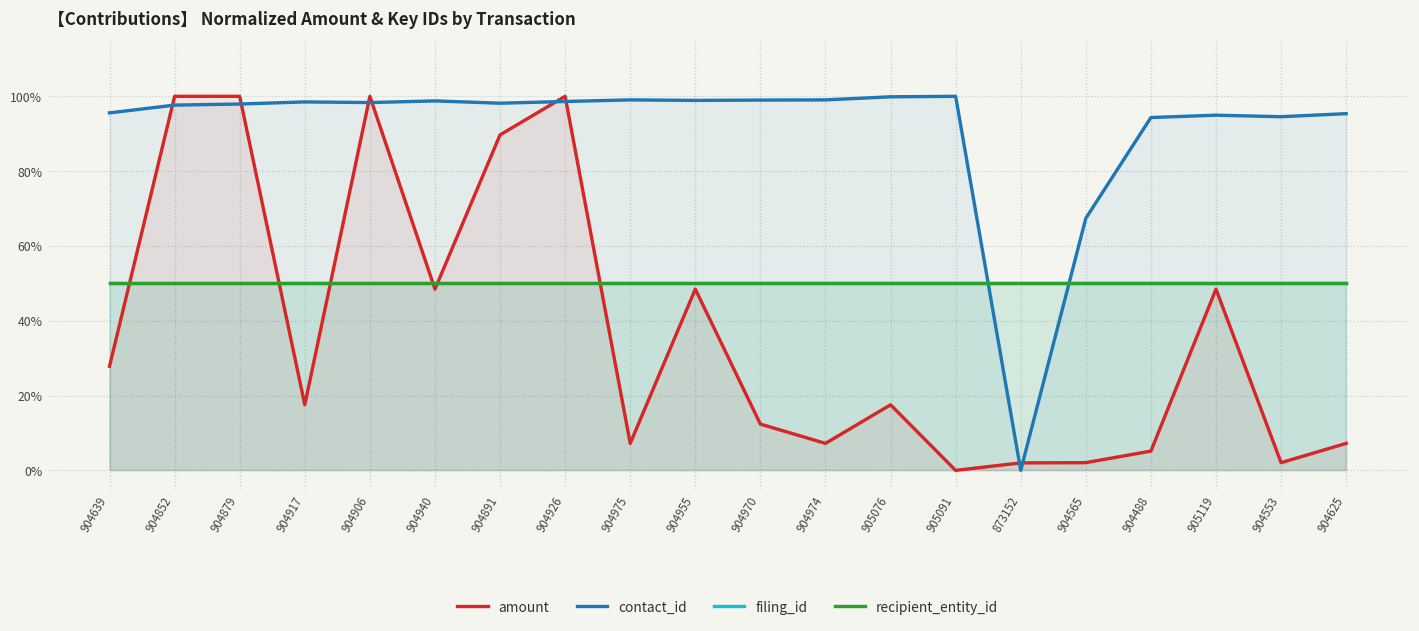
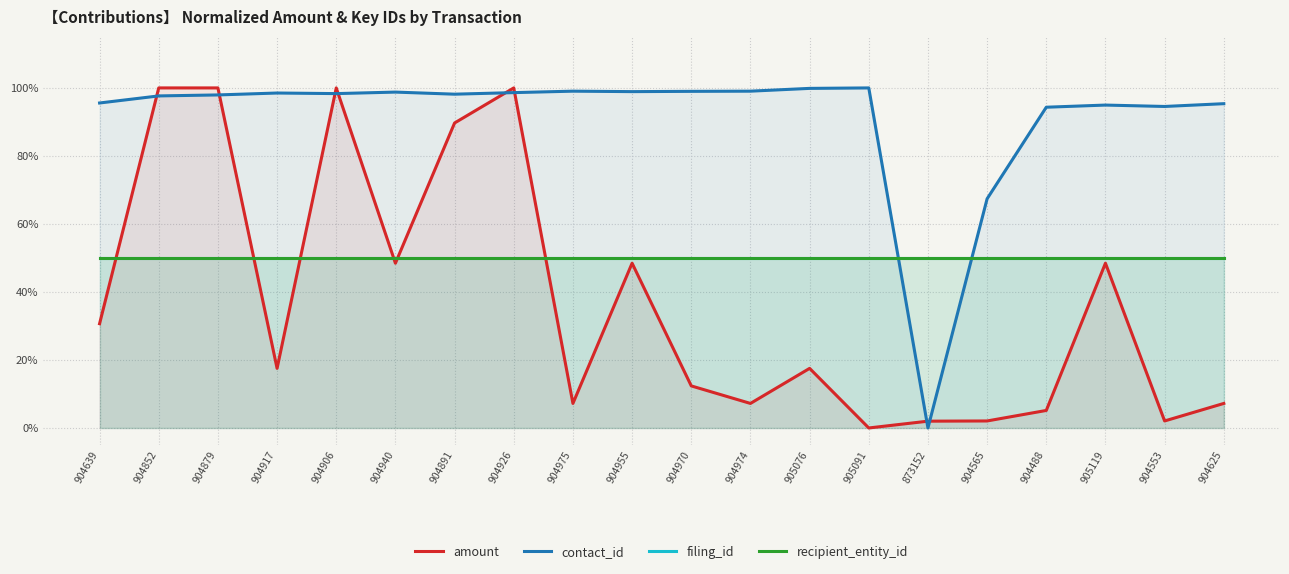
  {
    "amount": {
-     "904639": "28%",
+     "904639": "31%",
      "904852": "100%",
      "904879": "100%",
      "904917": "18%",
      "904906": "100%",
      "904940": "48%",
      "904891": "90%",
      "904926": "100%",
      "904975": "7%",
      "904955": "48%",
      "904970": "12%",
      "904974": "7%",
      "905076": "18%",
      "905091": "0%",
      "873152": "2%",
      "904565": "2%",
      "904488": "5%",
      "905119": "48%",
      "904553": "2%",
      "904625": "7%"
    },
    "contact_id": {
      "904639": "96%",
      "904852": "98%",
      "904879": "98%",
      "904917": "99%",
      "904906": "98%",
      "904940": "99%",
      "904891": "98%",
      "904926": "99%",
      "904975": "99%",
      "904955": "99%",
      "904970": "99%",
      "904974": "99%",
      "905076": "100%",
      "905091": "100%",
      "873152": "0%",
      "904565": "67%",
      "904488": "94%",
      "905119": "95%",
      "904553": "95%",
      "904625": "95%"
    },
    "recipient_entity_id": {
      "904639": "50%",
      "904852": "50%",
      "904879": "50%",
      "904917": "50%",
      "904906": "50%",
      "904940": "50%",
      "904891": "50%",
      "904926": "50%",
      "904975": "50%",
      "904955": "50%",
      "904970": "50%",
      "904974": "50%",
      "905076": "50%",
      "905091": "50%",
      "873152": "50%",
      "904565": "50%",
      "904488": "50%",
      "905119": "50%",
      "904553": "50%",
      "904625": "50%"
    }
  }
